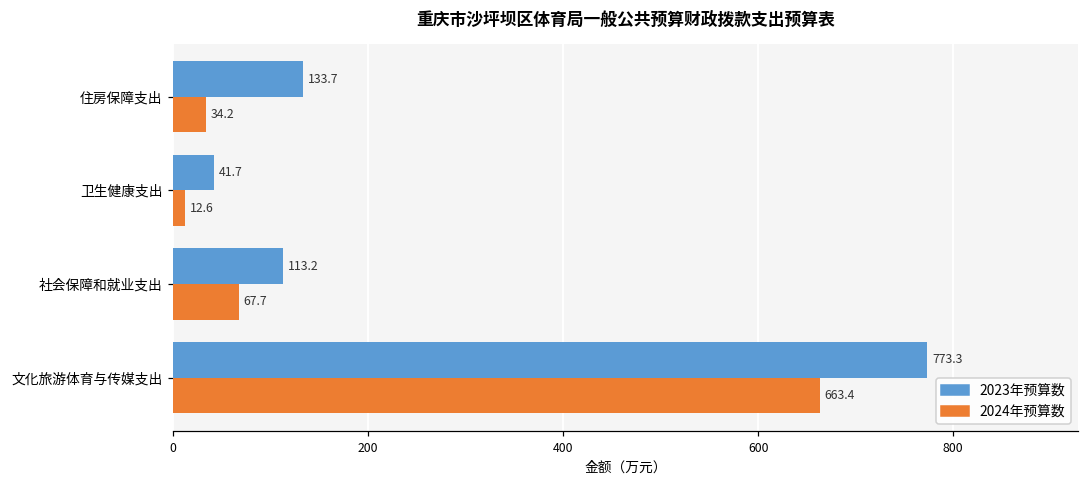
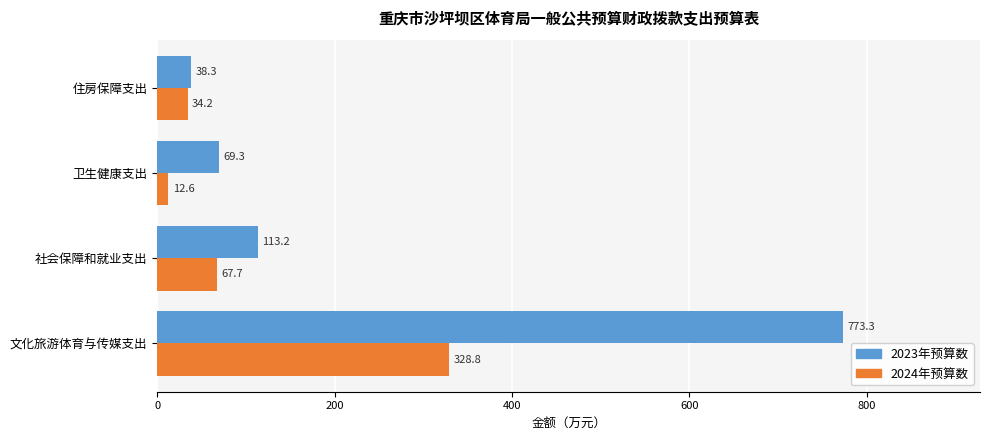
  {
    "2023年预算数": {
-     "住房保障支出": 133.7,
-     "卫生健康支出": 41.7,
+     "住房保障支出": 38.3,
+     "卫生健康支出": 69.3,
      "社会保障和就业支出": 113.2,
      "文化旅游体育与传媒支出": 773.3
    },
    "2024年预算数": {
      "住房保障支出": 34.2,
      "卫生健康支出": 12.6,
      "社会保障和就业支出": 67.7,
-     "文化旅游体育与传媒支出": 663.4
+     "文化旅游体育与传媒支出": 328.8
    }
  }
